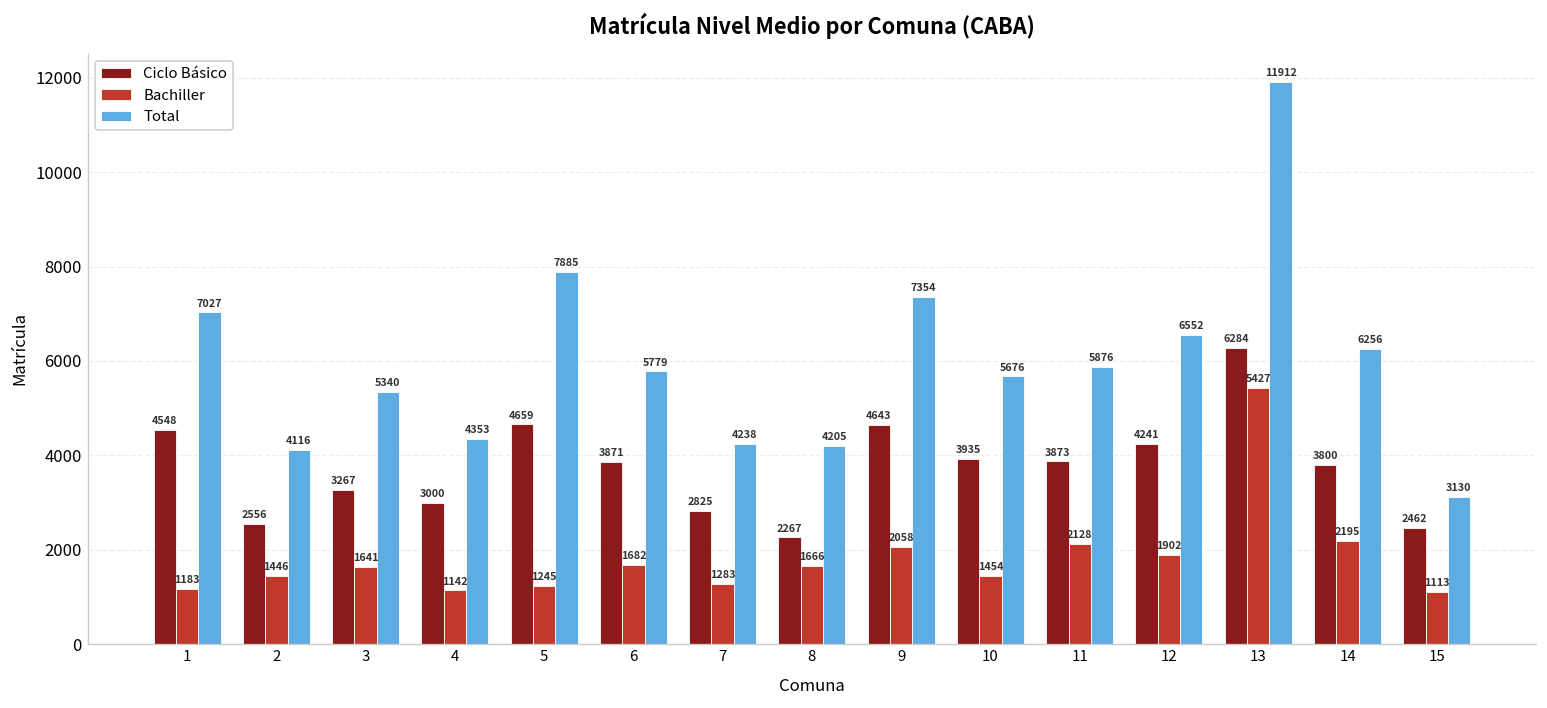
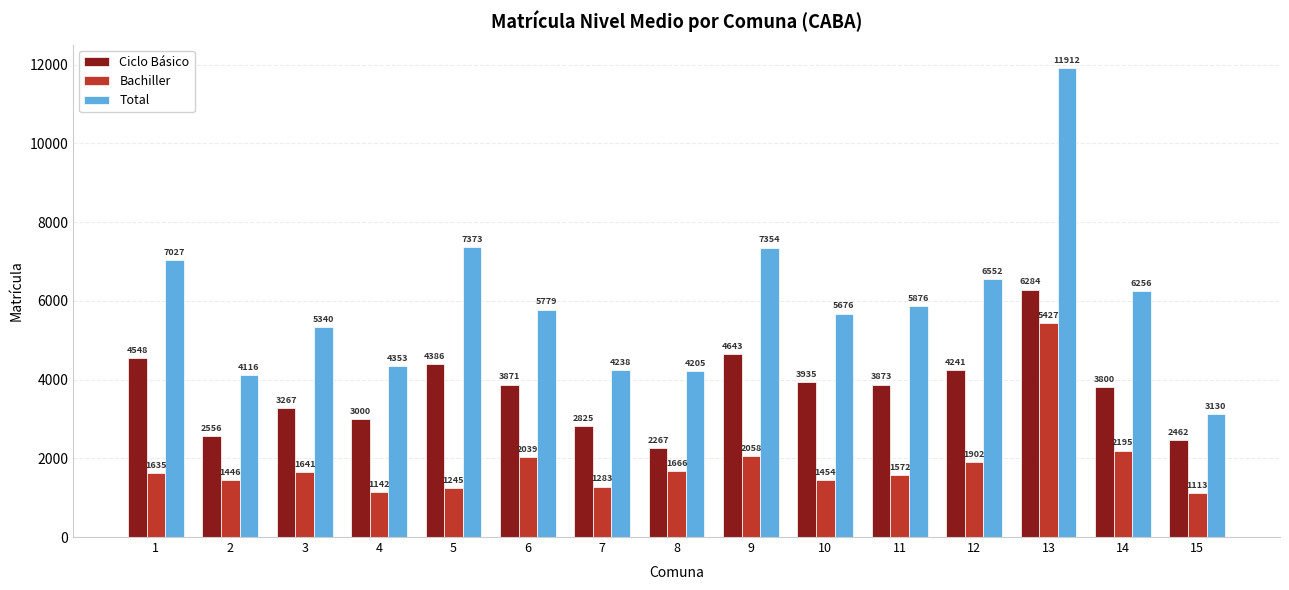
  {
    "Ciclo Básico": {
      "1": 4548,
      "2": 2556,
      "3": 3267,
      "4": 3000,
-     "5": 4659,
+     "5": 4386,
      "6": 3871,
      "7": 2825,
      "8": 2267,
      "9": 4643,
      "10": 3935,
      "11": 3873,
      "12": 4241,
      "13": 6284,
      "14": 3800,
      "15": 2462
    },
    "Bachiller": {
-     "1": 1183,
+     "1": 1635,
      "2": 1446,
      "3": 1641,
      "4": 1142,
      "5": 1245,
-     "6": 1682,
+     "6": 2039,
      "7": 1283,
      "8": 1666,
      "9": 2058,
      "10": 1454,
-     "11": 2128,
+     "11": 1572,
      "12": 1902,
      "13": 5427,
      "14": 2195,
      "15": 1113
    },
    "Total": {
      "1": 7027,
      "2": 4116,
      "3": 5340,
      "4": 4353,
-     "5": 7885,
+     "5": 7373,
      "6": 5779,
      "7": 4238,
      "8": 4205,
      "9": 7354,
      "10": 5676,
      "11": 5876,
      "12": 6552,
      "13": 11912,
      "14": 6256,
      "15": 3130
    }
  }
